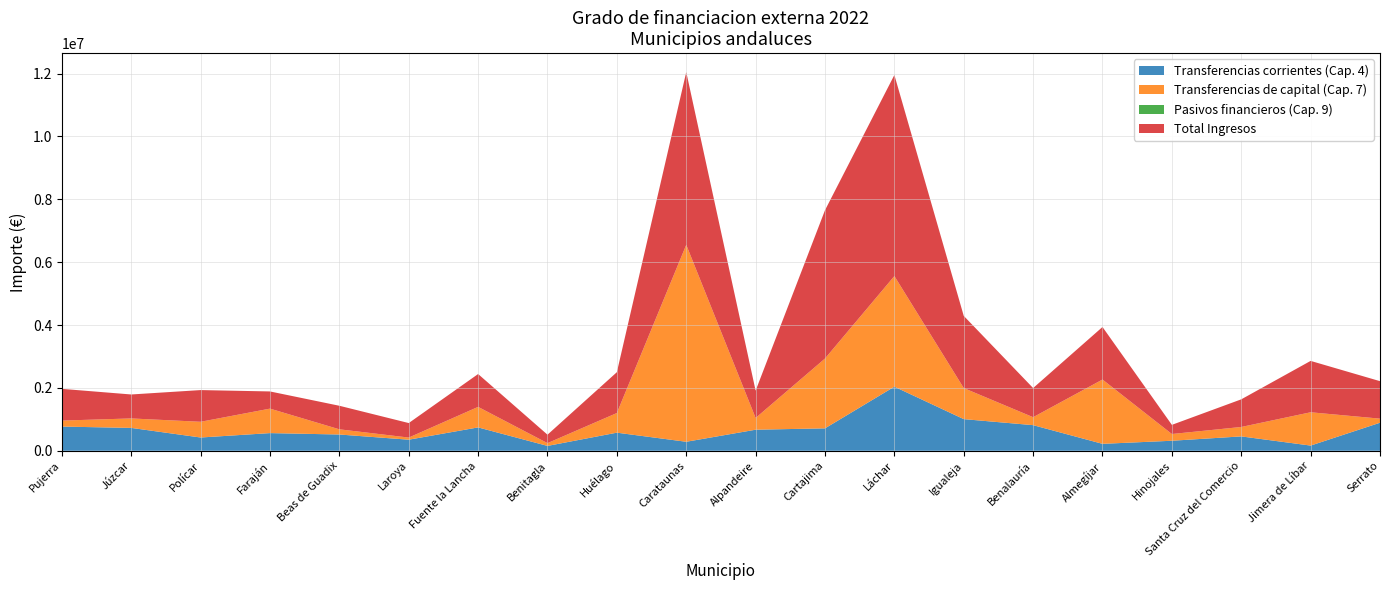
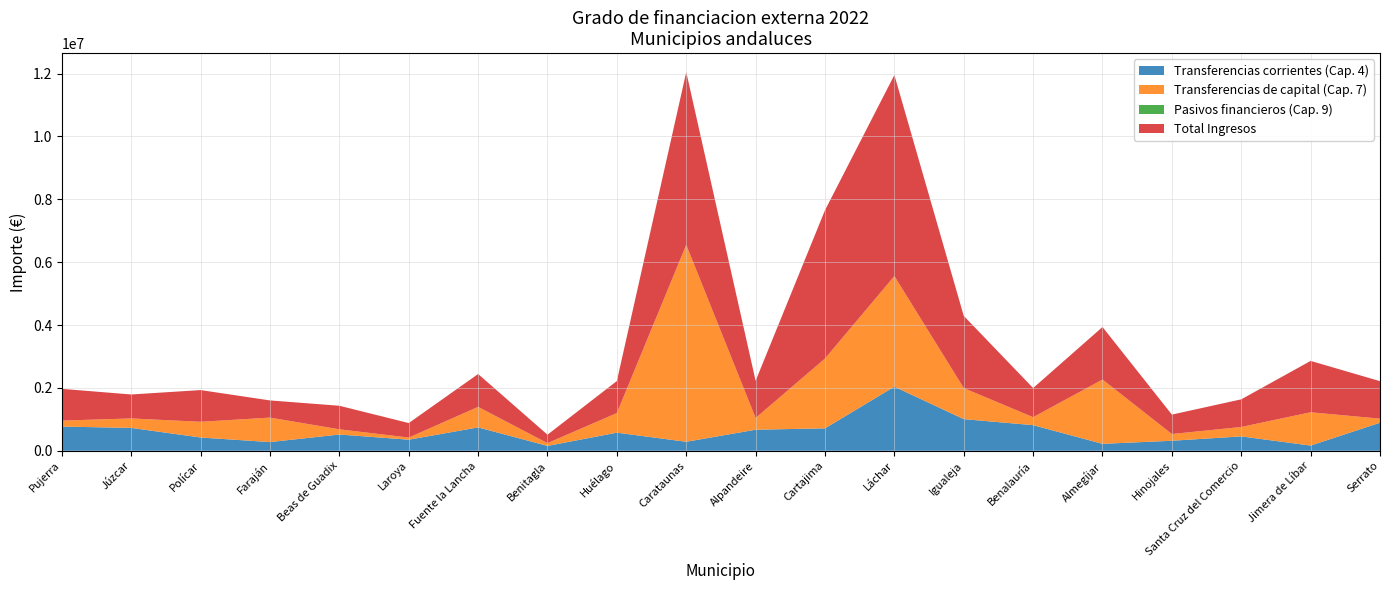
  {
    "Transferencias corrientes (Cap. 4)": {
      "Pujerra": 800000,
      "Júzcar": 700000,
      "Polícar": 400000,
-     "Faraján": 600000,
+     "Faraján": 300000,
      "Beas de Guadix": 500000,
      "Fuente la Lancha": 700000,
      "Benitagla": 200000,
      "Huélago": 600000,
      "Carataunas": 300000,
      "Alpandeire": 700000,
      "Cartajima": 700000,
      "Láchar": 2000000,
      "Igualeja": 1000000,
      "Benalauría": 800000,
      "Almegíjar": 200000,
      "Hinojales": 300000,
      "Santa Cruz del Comercio": 500000,
      "Jimera de Líbar": 200000,
      "Serrato": 900000
    },
    "Total Ingresos": {
      "Pujerra": 1000000,
      "Júzcar": 800000,
      "Polícar": 1000000,
      "Faraján": 500000,
      "Beas de Guadix": 700000,
      "Laroya": 500000,
      "Fuente la Lancha": 1000000,
      "Benitagla": 300000,
-     "Huélago": 1300000,
+     "Huélago": 1000000,
      "Carataunas": 5500000,
-     "Alpandeire": 900000,
+     "Alpandeire": 1200000,
      "Cartajima": 4700000,
      "Láchar": 6400000,
      "Igualeja": 2300000,
      "Benalauría": 900000,
      "Almegíjar": 1700000,
-     "Hinojales": 300000,
+     "Hinojales": 600000,
      "Santa Cruz del Comercio": 900000,
      "Jimera de Líbar": 1600000,
      "Serrato": 1200000
    }
  }
